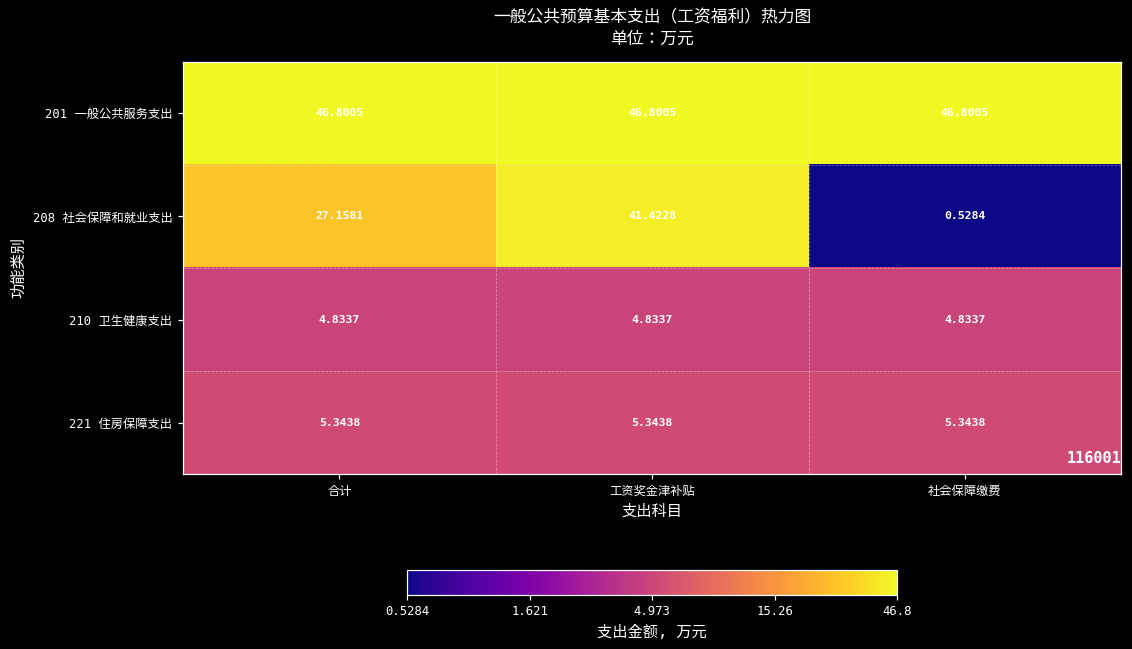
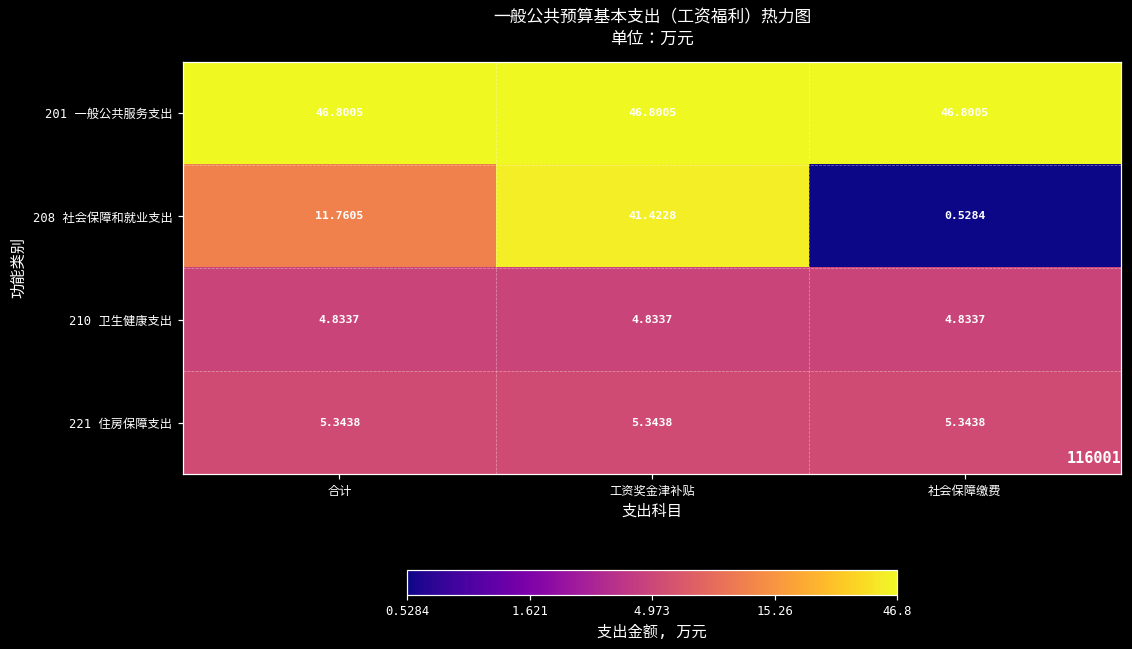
  {
    "201 一般公共服务支出": {
      "合计": 46.8005,
      "工资奖金津补贴": 46.8005,
      "社会保障缴费": 46.8005
    },
    "208 社会保障和就业支出": {
-     "合计": 27.1581,
+     "合计": 11.7605,
      "工资奖金津补贴": 41.4228,
      "社会保障缴费": 0.5284
    },
    "210 卫生健康支出": {
      "合计": 4.8337,
      "工资奖金津补贴": 4.8337,
      "社会保障缴费": 4.8337
    },
    "221 住房保障支出": {
      "合计": 5.3438,
      "工资奖金津补贴": 5.3438
    }
  }
